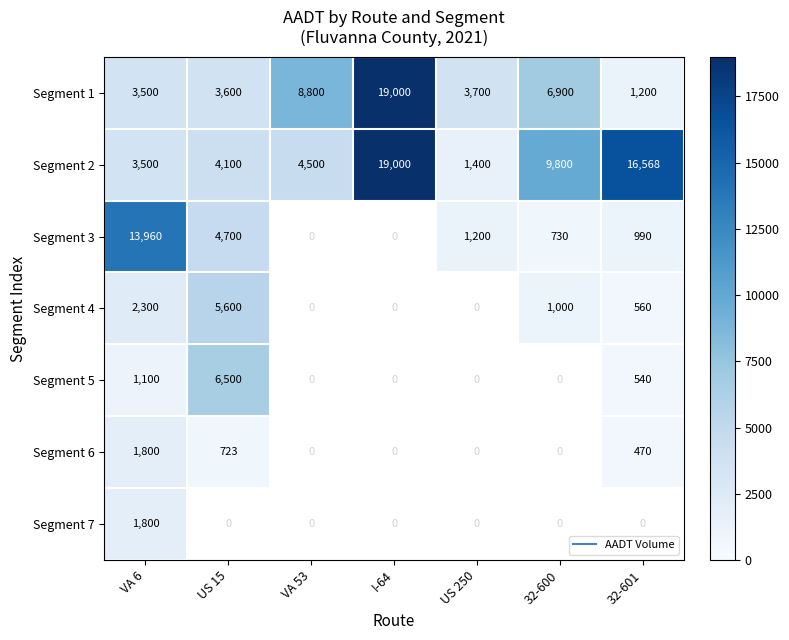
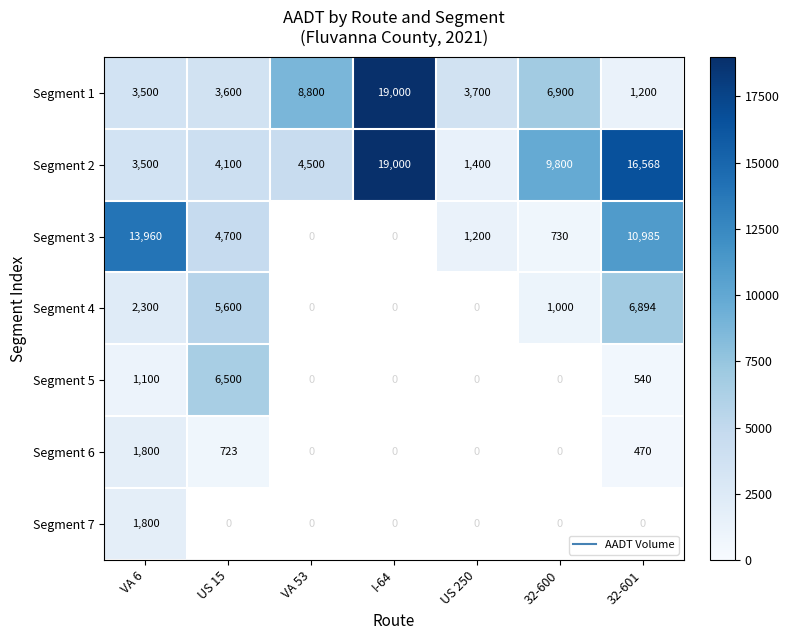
  {
    "Segment 1": {
      "VA 6": "3,500",
      "US 15": "3,600",
      "VA 53": "8,800",
      "I-64": "19,000",
      "US 250": "3,700",
      "32-600": "6,900",
      "32-601": "1,200"
    },
    "Segment 2": {
      "VA 6": "3,500",
      "US 15": "4,100",
      "VA 53": "4,500",
      "I-64": "19,000",
      "US 250": "1,400",
      "32-600": "9,800",
      "32-601": "16,568"
    },
    "Segment 3": {
      "VA 6": "13,960",
      "US 15": "4,700",
      "US 250": "1,200",
      "32-600": "730",
-     "32-601": "990"
+     "32-601": "10,985"
    },
    "Segment 4": {
      "VA 6": "2,300",
      "US 15": "5,600",
      "32-600": "1,000",
-     "32-601": "560"
+     "32-601": "6,894"
    },
    "Segment 5": {
      "VA 6": "1,100",
      "US 15": "6,500",
      "32-601": "540"
    },
    "Segment 6": {
      "VA 6": "1,800",
      "US 15": "723",
      "32-601": "470"
    },
    "Segment 7": {
      "VA 6": "1,800"
    }
  }
